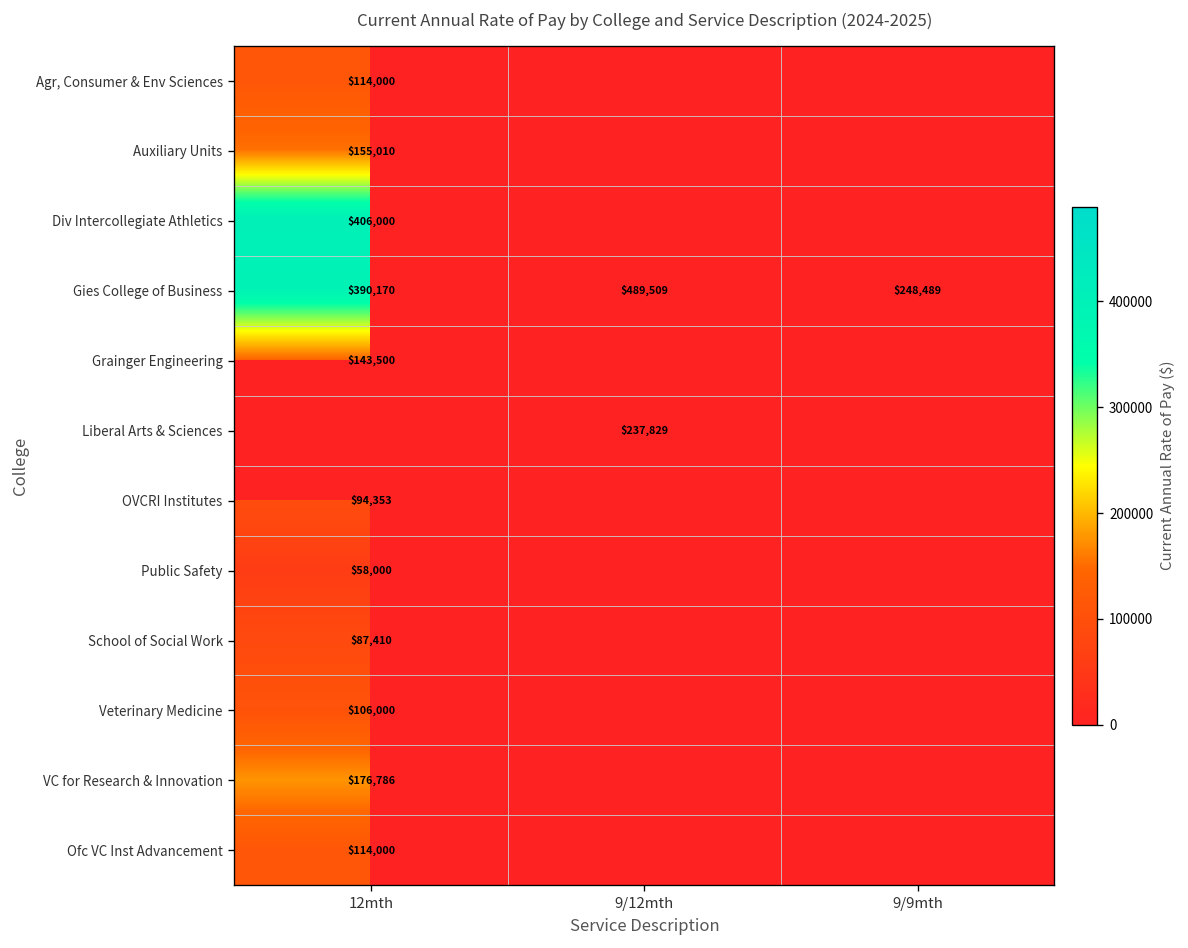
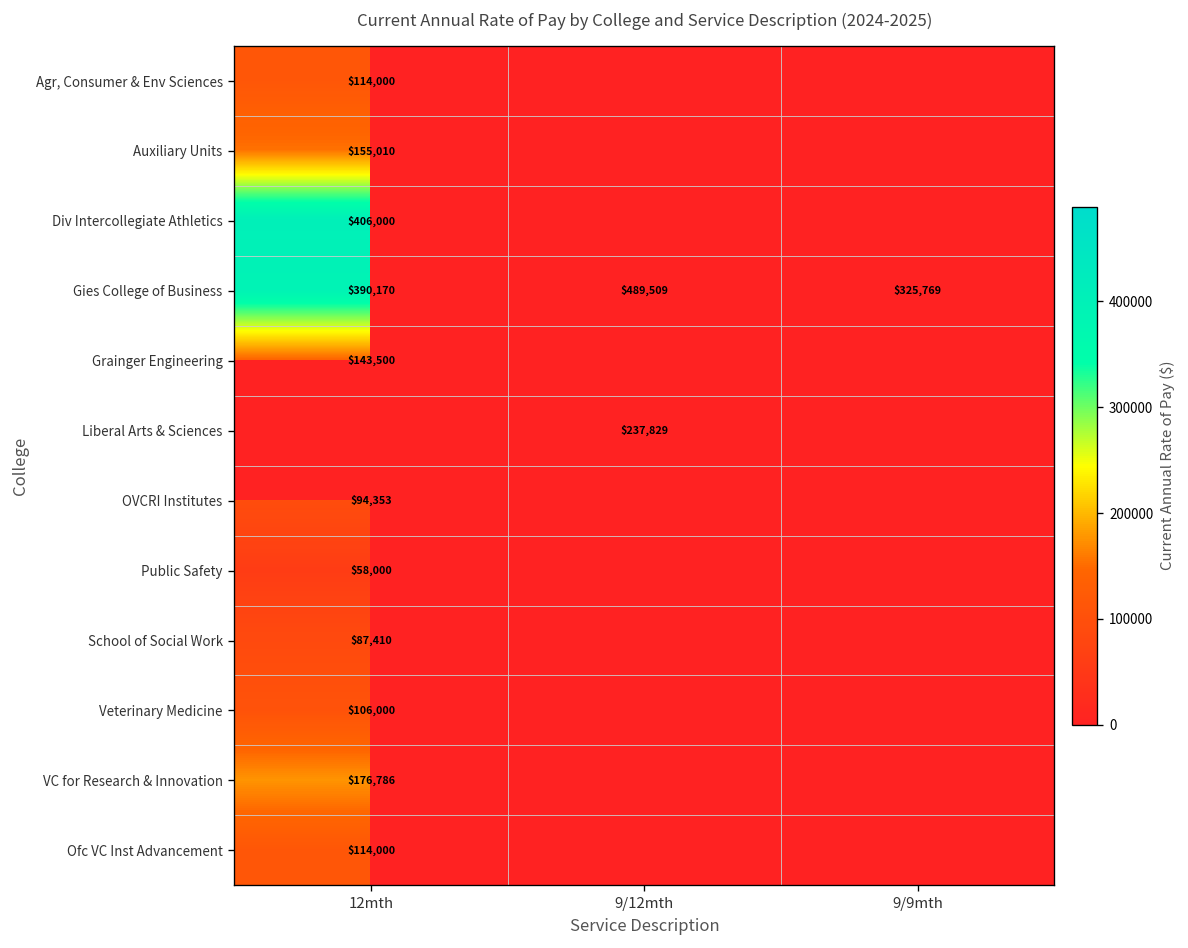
  {
    "Agr, Consumer & Env Sciences": {
      "12mth": "$114,000"
    },
    "Auxiliary Units": {
      "12mth": "$155,010"
    },
    "Div Intercollegiate Athletics": {
      "12mth": "$406,000"
    },
    "Gies College of Business": {
      "12mth": "$390,170",
      "9/12mth": "$489,509",
-     "9/9mth": "$248,489"
+     "9/9mth": "$325,769"
    },
    "Grainger Engineering": {
      "12mth": "$143,500"
    },
    "Liberal Arts & Sciences": {
      "9/12mth": "$237,829"
    },
    "OVCRI Institutes": {
      "12mth": "$94,353"
    },
    "Public Safety": {
      "12mth": "$58,000"
    },
    "School of Social Work": {
      "12mth": "$87,410"
    },
    "Veterinary Medicine": {
      "12mth": "$106,000"
    },
    "VC for Research & Innovation": {
      "12mth": "$176,786"
    },
    "Ofc VC Inst Advancement": {
      "12mth": "$114,000"
    }
  }
